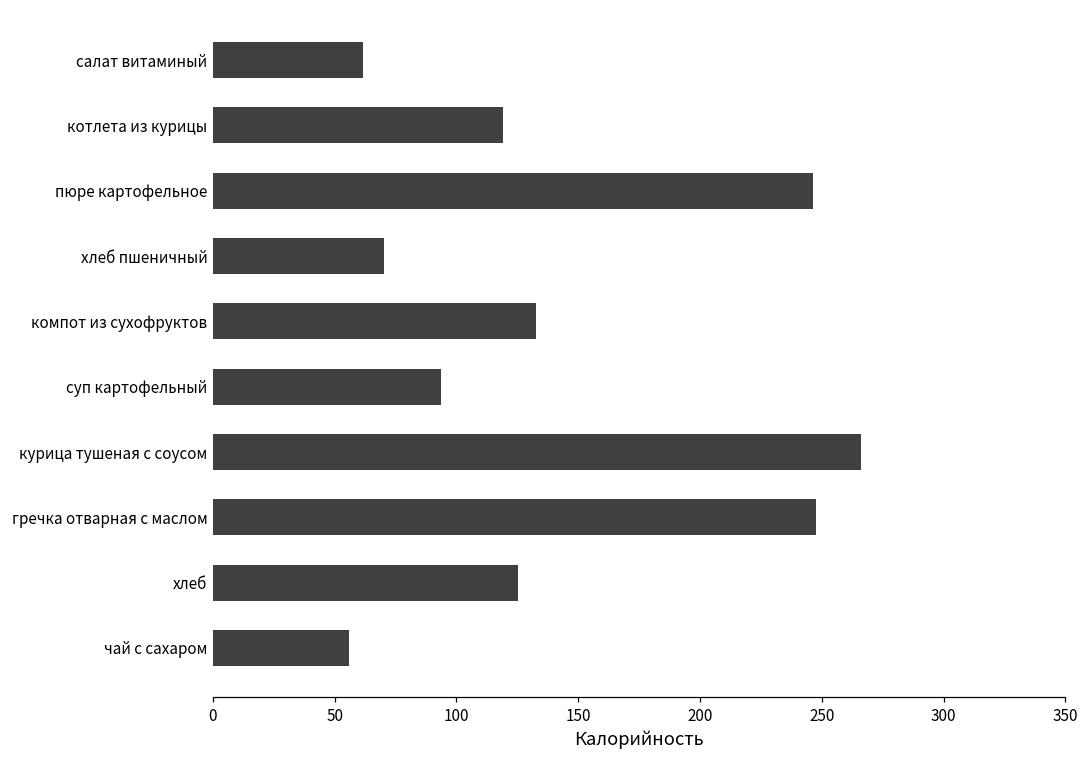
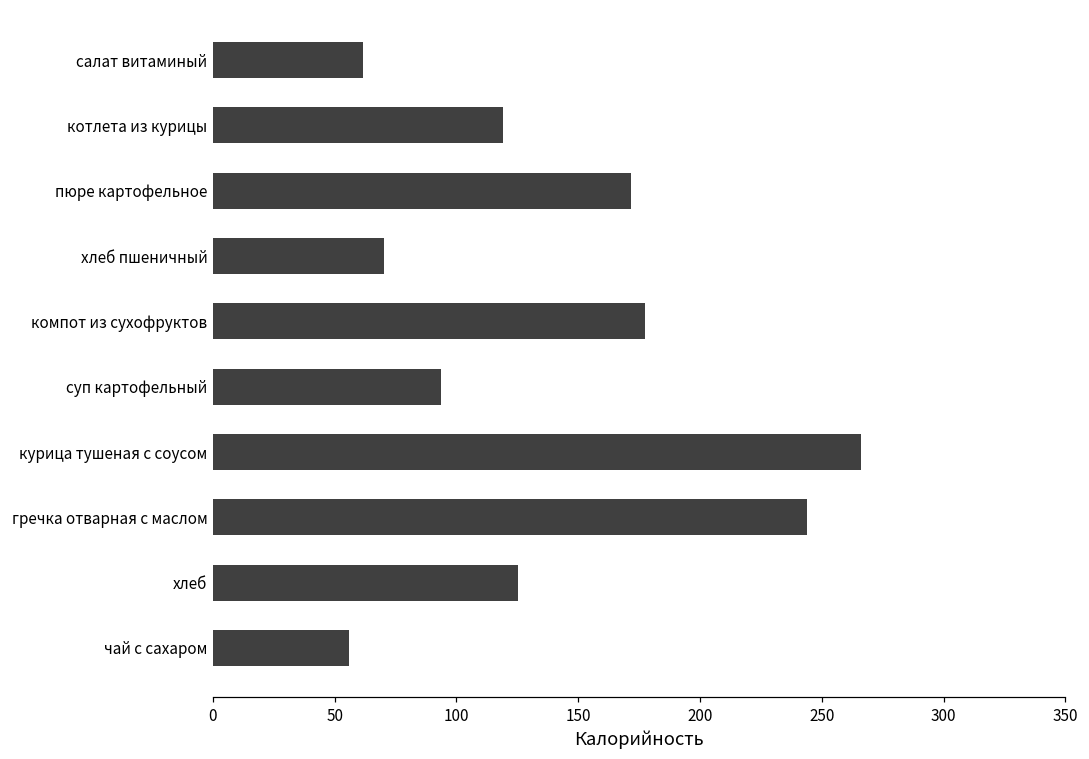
  {
    "салат витаминый": 62,
    "котлета из курицы": 119,
-   "пюре картофельное": 246,
+   "пюре картофельное": 172,
    "хлеб пшеничный": 70,
-   "компот из сухофруктов": 133,
+   "компот из сухофруктов": 178,
    "суп картофельный": 94,
    "курица тушеная с соусом": 266,
-   "гречка отварная с маслом": 248,
+   "гречка отварная с маслом": 244,
    "хлеб": 125,
    "чай с сахаром": 56
  }
